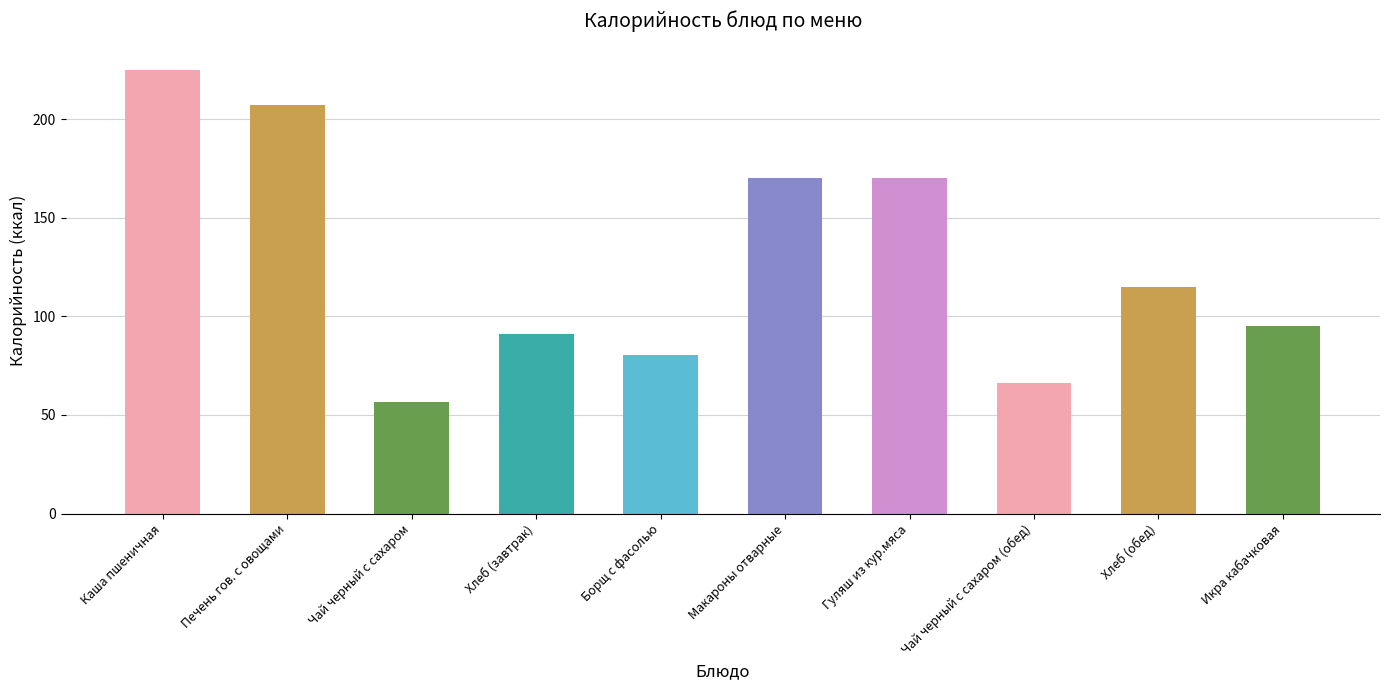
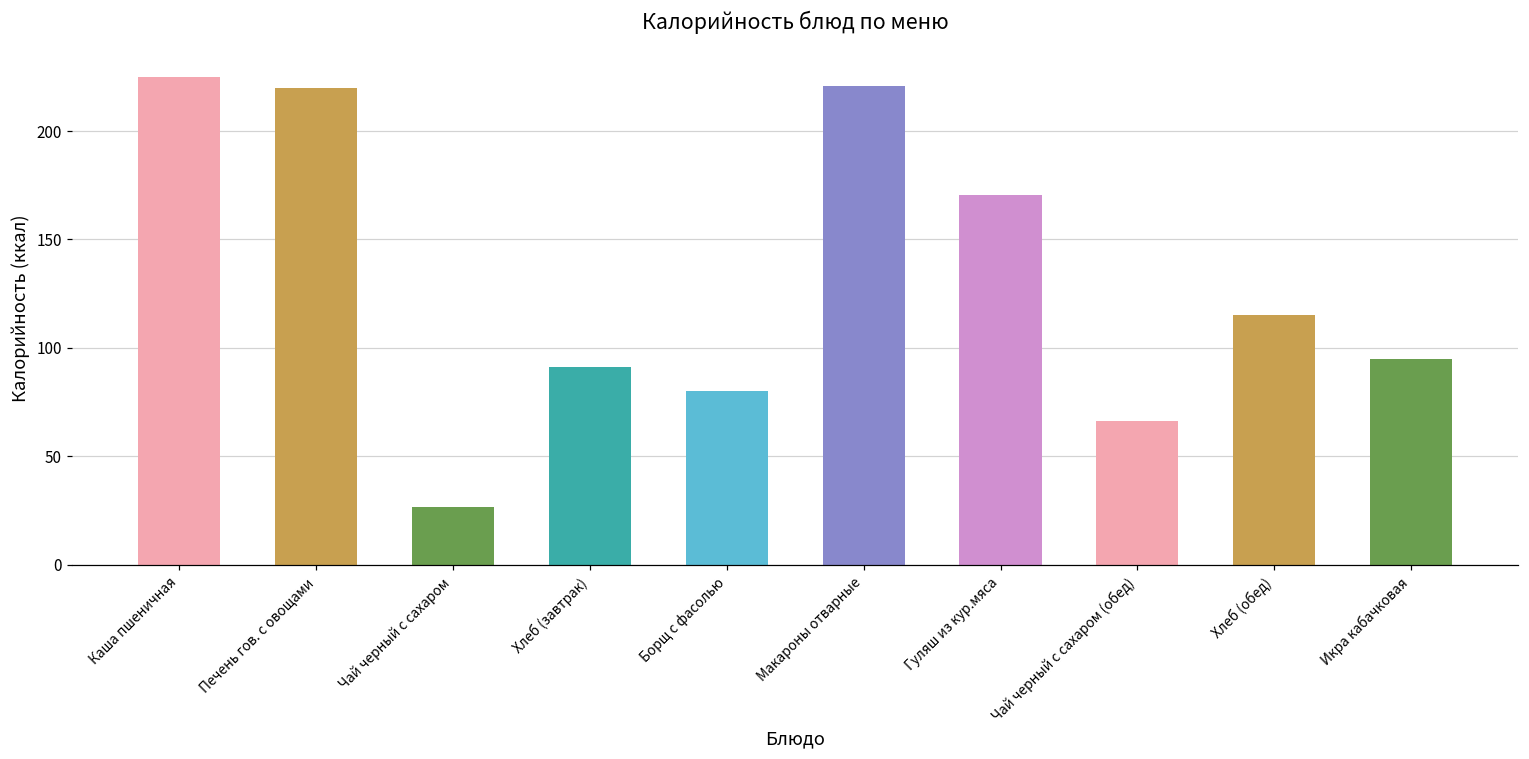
  {
    "Каша пшеничная": 225,
-   "Печень гов. с овощами": 207,
-   "Чай черный с сахаром": 57,
+   "Печень гов. с овощами": 220,
+   "Чай черный с сахаром": 27,
    "Хлеб (завтрак)": 91,
    "Борщ с фасолью": 80,
-   "Макароны отварные": 170,
+   "Макароны отварные": 221,
    "Гуляш из кур.мяса": 170,
    "Чай черный с сахаром (обед)": 66,
    "Хлеб (обед)": 115,
    "Икра кабачковая": 95
  }
